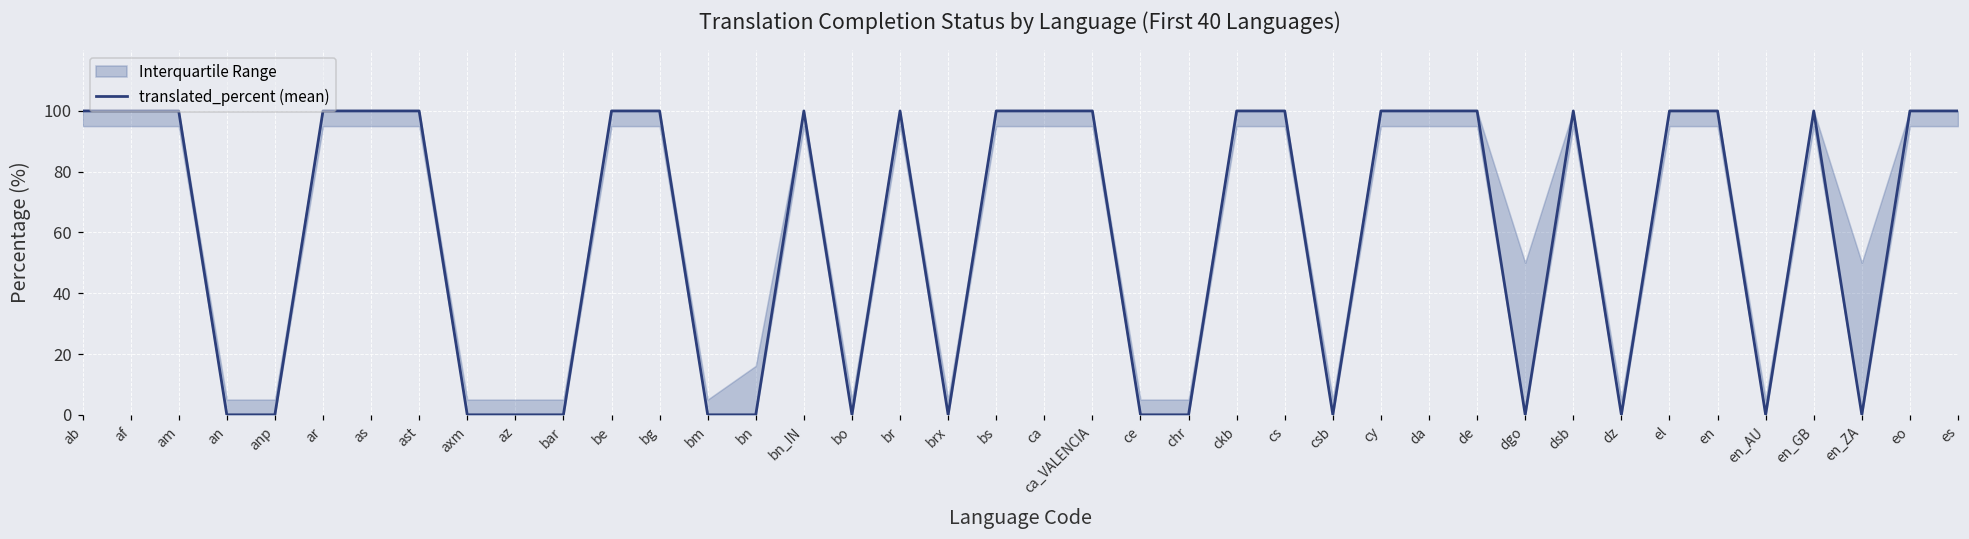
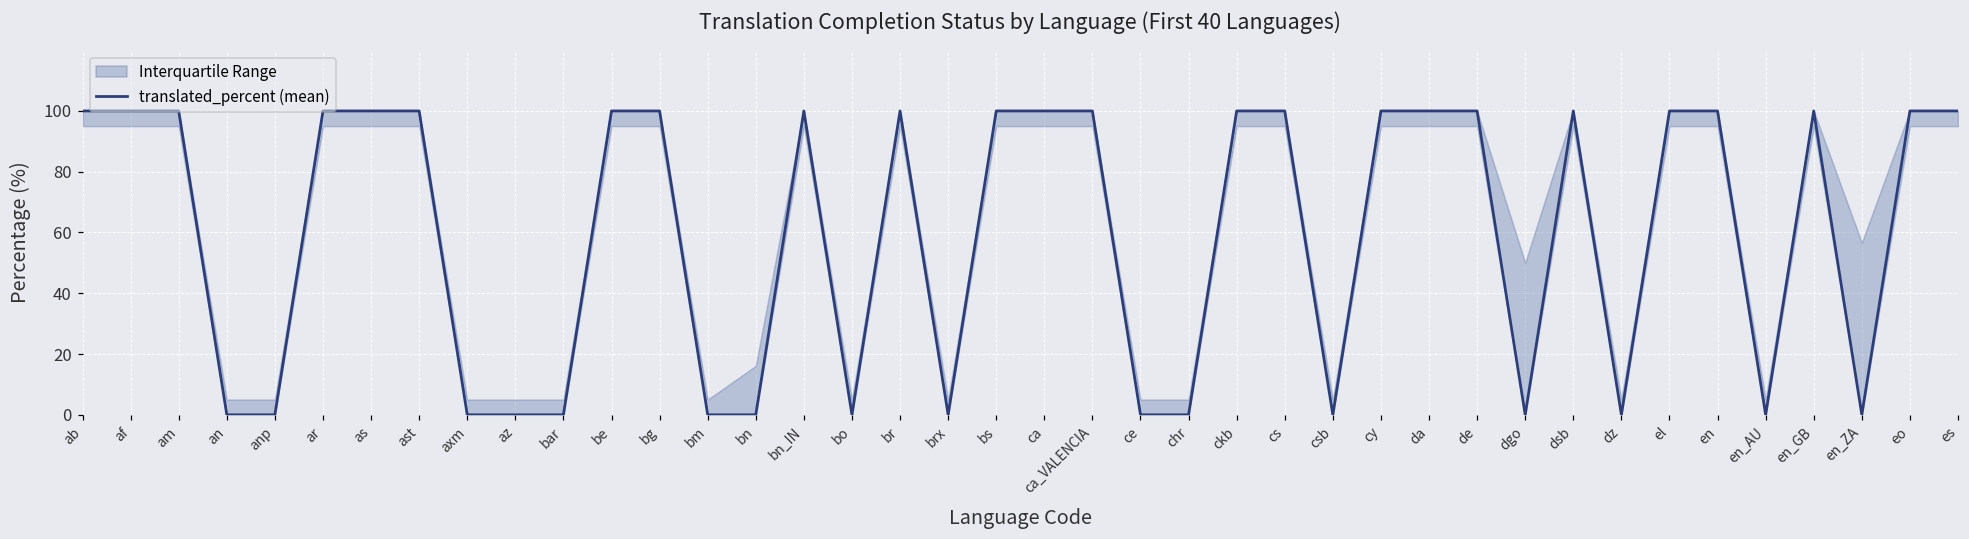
  {
    "translated_percent (mean)": {
      "an": 0,
      "anp": 0,
      "axm": 0,
      "az": 0,
      "bar": 0,
      "bm": 0,
      "bn": 0,
      "bo": 0,
      "brx": 0,
      "ce": 0,
      "chr": 0,
      "csb": 0,
      "dgo": 0,
      "dz": 0,
      "en_AU": 0,
      "en_ZA": 0
    },
    "Interquartile Range": {
-     "en_ZA": 50
+     "en_ZA": 57
    }
  }
